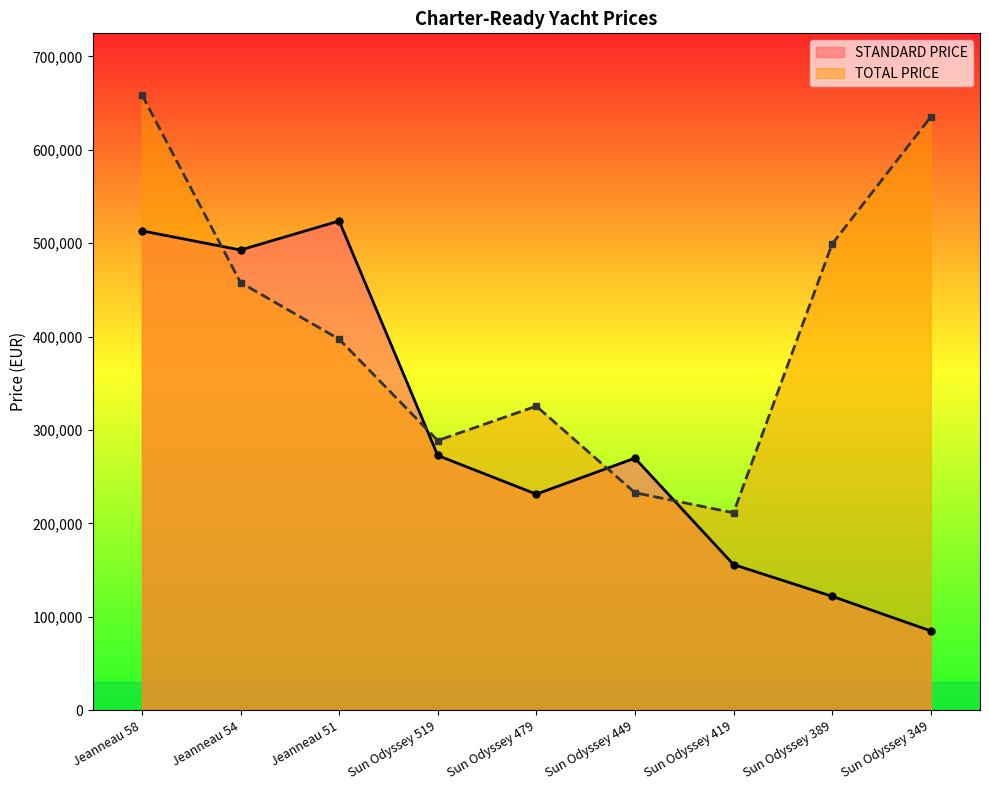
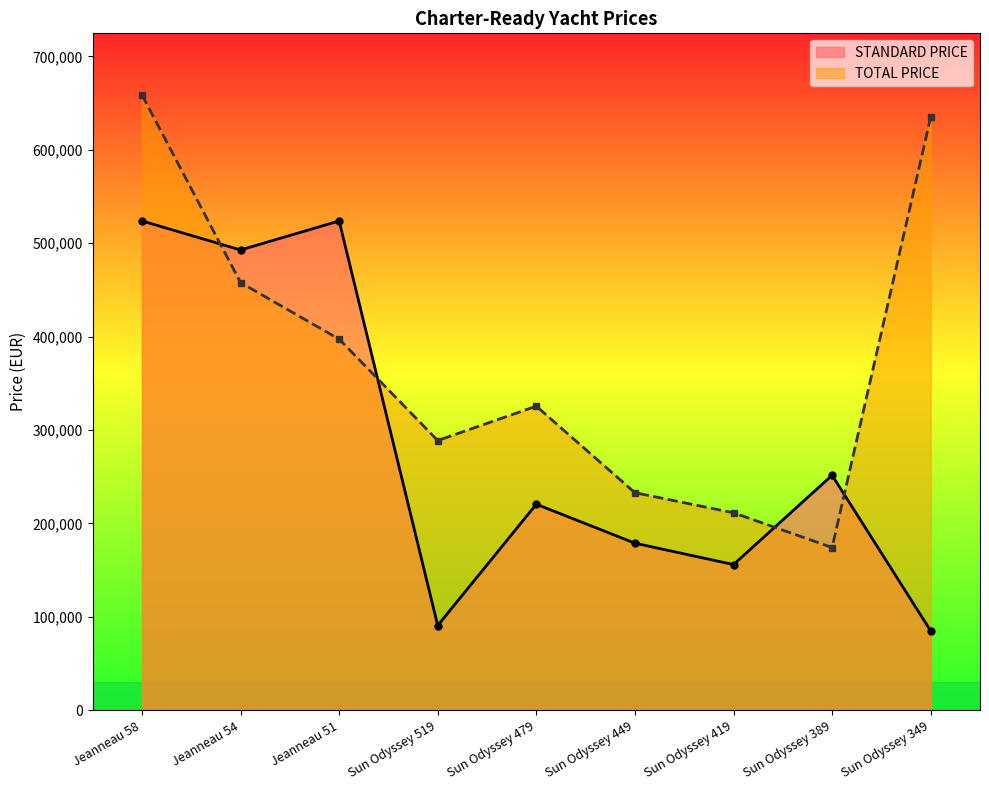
  {
    "STANDARD PRICE": {
-     "Jeanneau 58": "510,000",
+     "Jeanneau 58": "520,000",
      "Jeanneau 54": "490,000",
      "Jeanneau 51": "520,000",
-     "Sun Odyssey 519": "270,000",
-     "Sun Odyssey 479": "230,000",
-     "Sun Odyssey 449": "270,000",
+     "Sun Odyssey 519": "90,000",
+     "Sun Odyssey 479": "220,000",
+     "Sun Odyssey 449": "180,000",
      "Sun Odyssey 419": "160,000",
-     "Sun Odyssey 389": "120,000",
+     "Sun Odyssey 389": "250,000",
      "Sun Odyssey 349": "90,000"
    },
    "TOTAL PRICE": {
      "Jeanneau 58": "660,000",
      "Jeanneau 54": "460,000",
      "Jeanneau 51": "400,000",
      "Sun Odyssey 519": "290,000",
      "Sun Odyssey 479": "330,000",
      "Sun Odyssey 449": "230,000",
      "Sun Odyssey 419": "210,000",
-     "Sun Odyssey 389": "500,000",
+     "Sun Odyssey 389": "170,000",
      "Sun Odyssey 349": "640,000"
    }
  }
